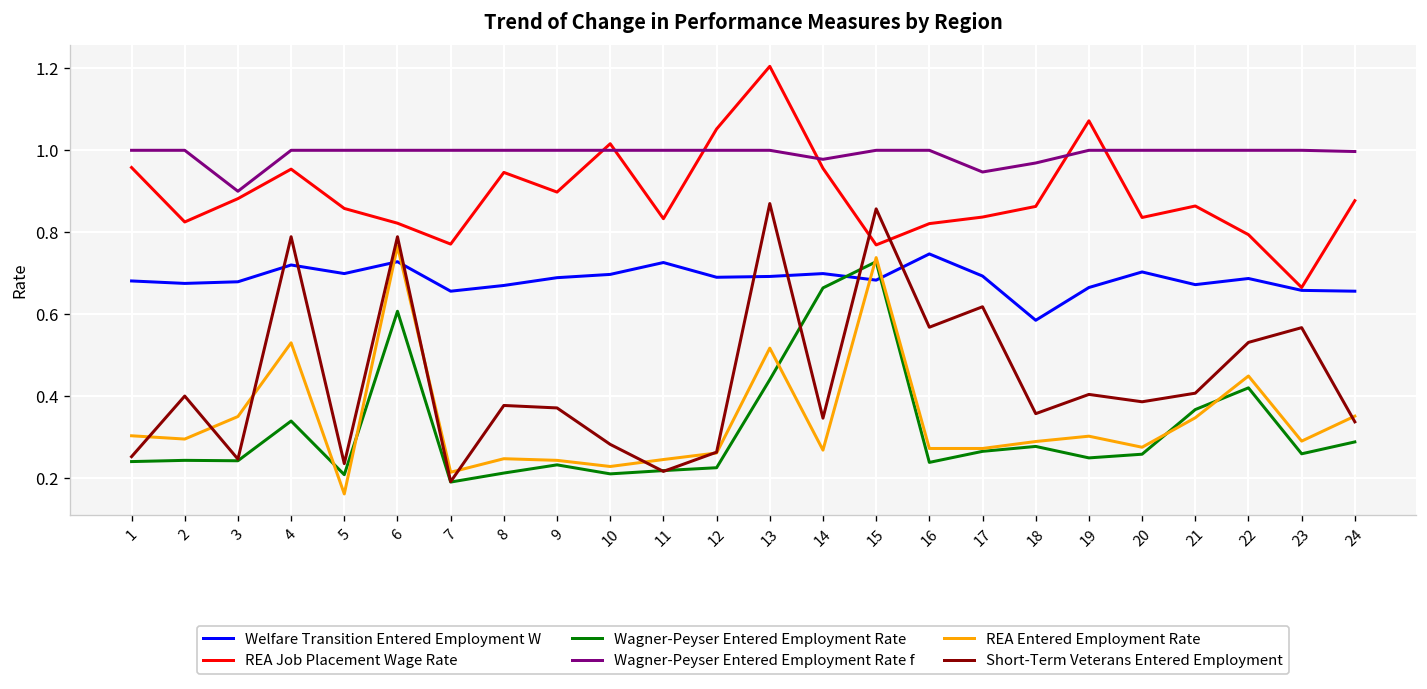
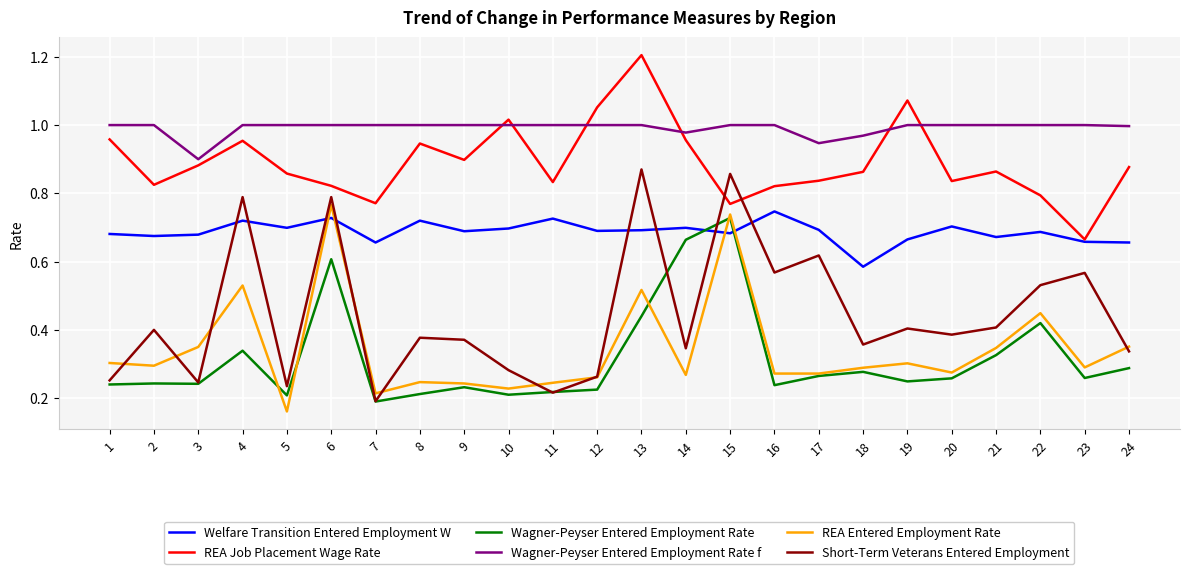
  {
    "Welfare Transition Entered Employment W": {
      "1": 0.68,
      "2": 0.68,
      "3": 0.68,
      "4": 0.72,
      "5": 0.70,
      "6": 0.73,
      "7": 0.66,
-     "8": 0.67,
+     "8": 0.72,
      "9": 0.69,
      "10": 0.70,
      "11": 0.73,
      "12": 0.69,
      "13": 0.69,
      "14": 0.70,
      "15": 0.68,
      "16": 0.75,
      "17": 0.69,
      "18": 0.59,
      "19": 0.67,
      "20": 0.70,
      "21": 0.67,
      "22": 0.69,
      "24": 0.66
    },
    "REA Job Placement Wage Rate": {
      "1": 0.96,
      "2": 0.83,
      "3": 0.88,
      "4": 0.95,
      "5": 0.86,
      "6": 0.82,
      "7": 0.77,
      "8": 0.95,
      "9": 0.90,
      "10": 1.02,
      "11": 0.83,
      "12": 1.05,
      "13": 1.21,
      "14": 0.96,
      "15": 0.77,
      "16": 0.82,
      "17": 0.84,
      "18": 0.86,
      "19": 1.07,
      "20": 0.84,
      "21": 0.86,
      "22": 0.79,
      "24": 0.88
    },
    "Wagner-Peyser Entered Employment Rate": {
      "1": 0.24,
      "2": 0.24,
      "4": 0.34,
      "5": 0.21,
      "6": 0.61,
      "8": 0.21,
      "9": 0.23,
      "10": 0.21,
      "12": 0.23,
      "13": 0.44,
      "14": 0.66,
      "15": 0.73,
      "16": 0.24,
      "18": 0.28,
      "19": 0.25,
      "20": 0.26,
-     "21": 0.37,
+     "21": 0.33,
      "22": 0.42,
      "23": 0.26,
      "24": 0.29
    },
    "Wagner-Peyser Entered Employment Rate f": {
      "1": 1.00,
      "2": 1.00,
      "3": 0.90,
      "4": 1.00,
      "5": 1.00,
      "6": 1.00,
      "7": 1.00,
      "8": 1.00,
      "9": 1.00,
      "10": 1.00,
      "11": 1.00,
      "12": 1.00,
      "13": 1.00,
      "14": 0.98,
      "15": 1.00,
      "16": 1.00,
      "17": 0.95,
      "18": 0.97,
      "19": 1.00,
      "20": 1.00,
      "21": 1.00,
      "22": 1.00,
      "23": 1.00,
      "24": 1.00
    },
    "REA Entered Employment Rate": {
      "1": 0.30,
      "2": 0.30,
      "3": 0.35,
      "4": 0.53,
      "5": 0.16,
      "6": 0.77,
      "7": 0.21,
      "8": 0.25,
      "9": 0.24,
      "10": 0.23,
      "11": 0.25,
      "13": 0.52,
      "14": 0.27,
      "15": 0.74,
      "16": 0.27,
      "18": 0.29,
      "19": 0.30,
      "20": 0.28,
      "21": 0.35,
      "22": 0.45,
      "23": 0.29,
      "24": 0.35
    },
    "Short-Term Veterans Entered Employment": {
      "1": 0.25,
      "2": 0.40,
      "4": 0.79,
      "5": 0.24,
      "6": 0.79,
      "8": 0.38,
      "9": 0.37,
      "10": 0.28,
      "13": 0.87,
      "14": 0.35,
      "15": 0.86,
      "16": 0.57,
      "17": 0.62,
      "18": 0.36,
      "19": 0.40,
      "20": 0.39,
      "21": 0.41,
      "22": 0.53,
      "23": 0.57,
      "24": 0.34
    }
  }
